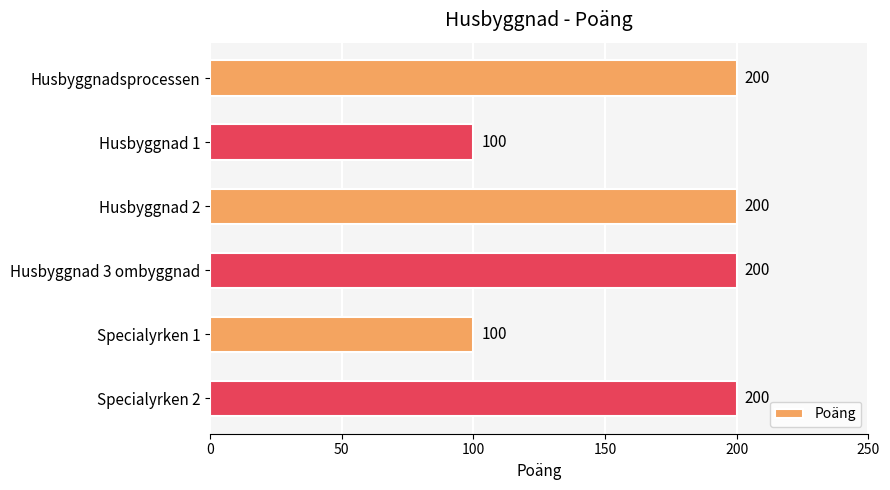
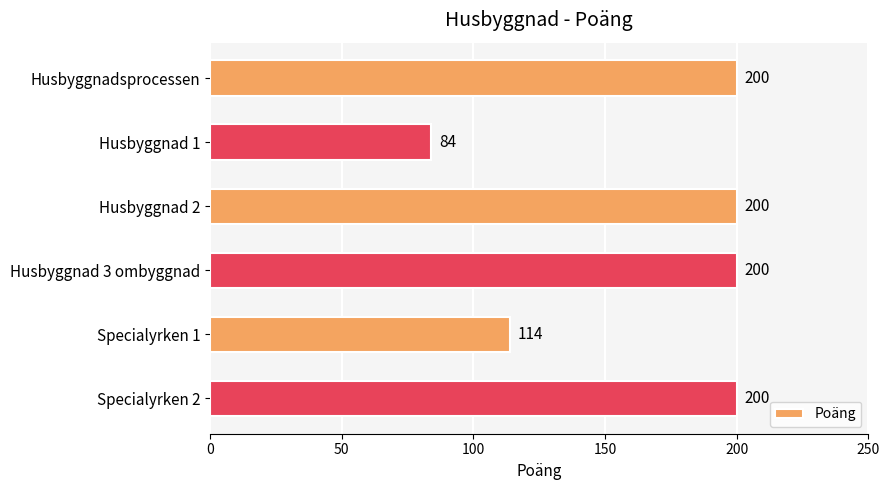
  {
    "Husbyggnadsprocessen": 200,
-   "Husbyggnad 1": 100,
+   "Husbyggnad 1": 84,
    "Husbyggnad 2": 200,
    "Husbyggnad 3 ombyggnad": 200,
-   "Specialyrken 1": 100
+   "Specialyrken 1": 114
  }
